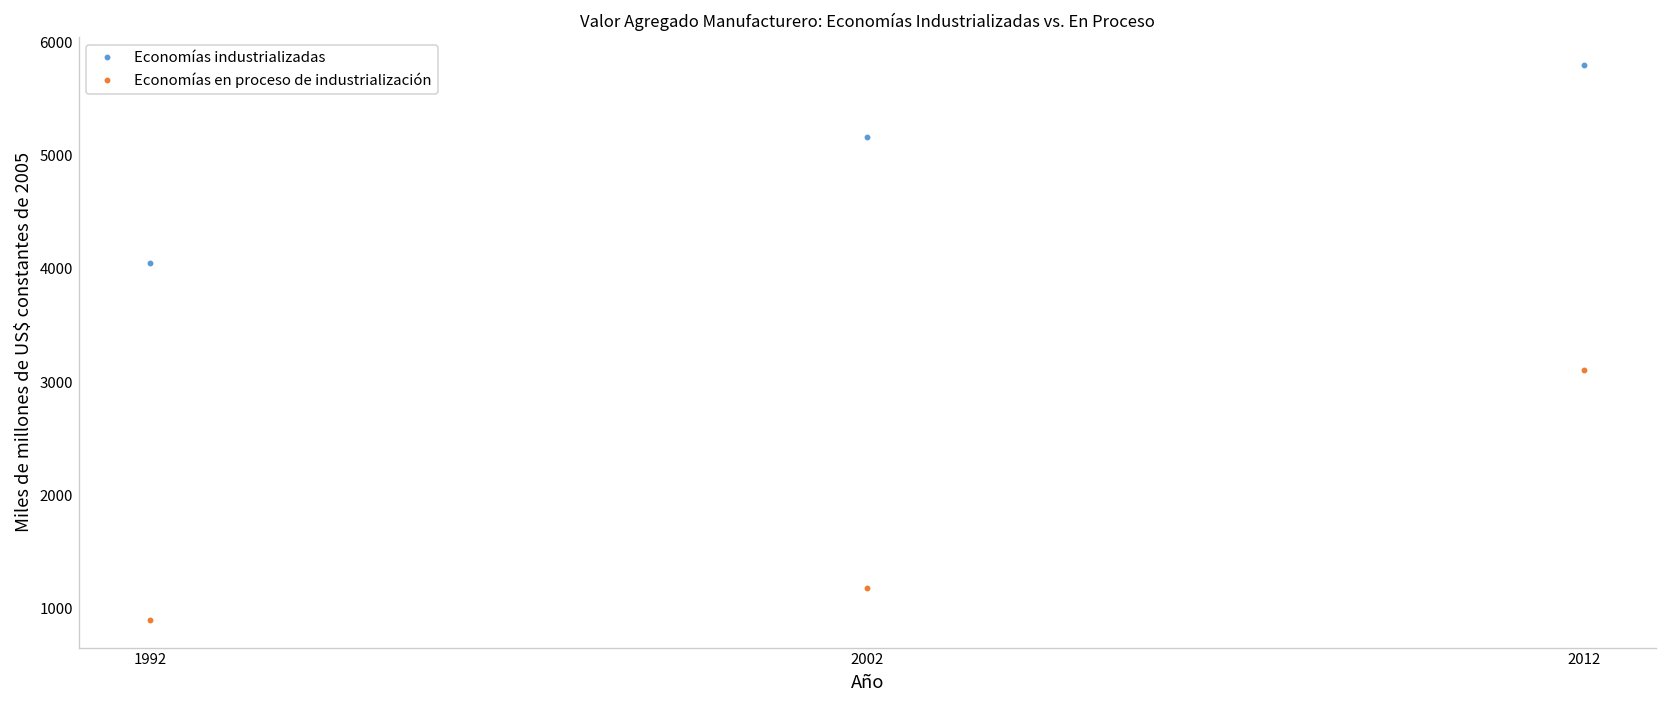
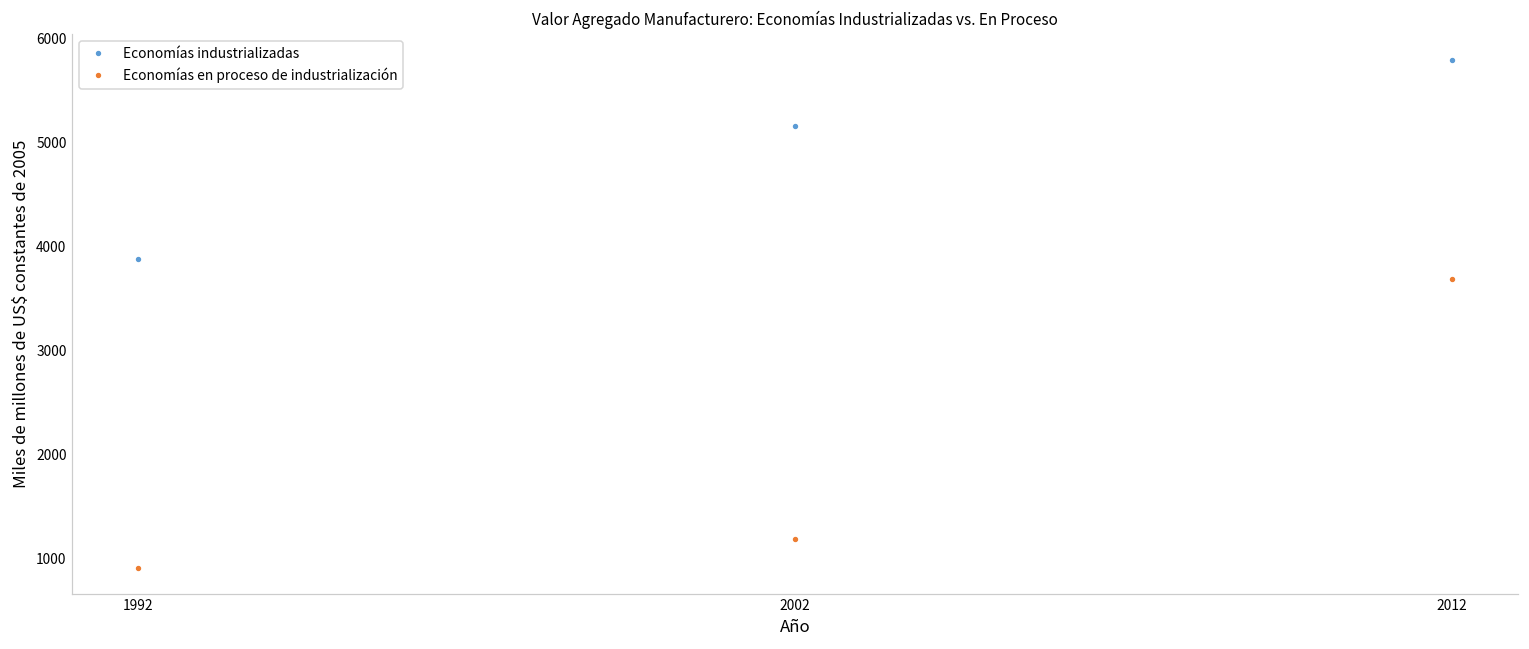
  {
    "Economías industrializadas": {
-     "1992": 4100,
+     "1992": 3900,
      "2002": 5200,
      "2012": 5800
    },
    "Economías en proceso de industrialización": {
      "1992": 900,
      "2002": 1200,
-     "2012": 3100
+     "2012": 3700
    }
  }
